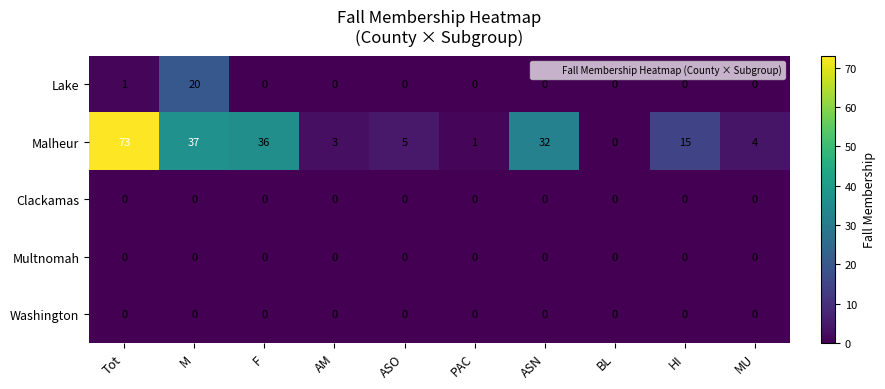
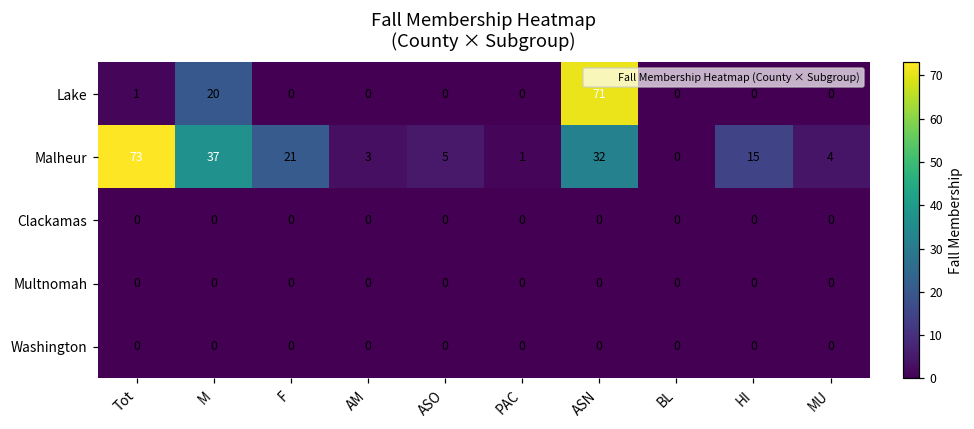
  {
    "Lake": {
      "Tot": 1,
      "M": 20,
      "F": 0,
      "AM": 0,
      "ASO": 0,
      "PAC": 0,
-     "ASN": 0,
+     "ASN": 71,
      "BL": 0,
      "HI": 0,
      "MU": 0
    },
    "Malheur": {
      "Tot": 73,
      "M": 37,
-     "F": 36,
+     "F": 21,
      "AM": 3,
      "ASO": 5,
      "PAC": 1,
      "ASN": 32,
      "BL": 0,
      "HI": 15,
      "MU": 4
    },
    "Clackamas": {
      "Tot": 0,
      "M": 0,
      "F": 0,
      "AM": 0,
      "ASO": 0,
      "PAC": 0,
      "ASN": 0,
      "BL": 0,
      "HI": 0,
      "MU": 0
    },
    "Multnomah": {
      "Tot": 0,
      "M": 0,
      "F": 0,
      "AM": 0,
      "ASO": 0,
      "PAC": 0,
      "ASN": 0,
      "BL": 0,
      "HI": 0,
      "MU": 0
    },
    "Washington": {
      "Tot": 0,
      "M": 0,
      "F": 0,
      "AM": 0,
      "ASO": 0,
      "PAC": 0,
      "ASN": 0,
      "BL": 0,
      "HI": 0,
      "MU": 0
    }
  }
